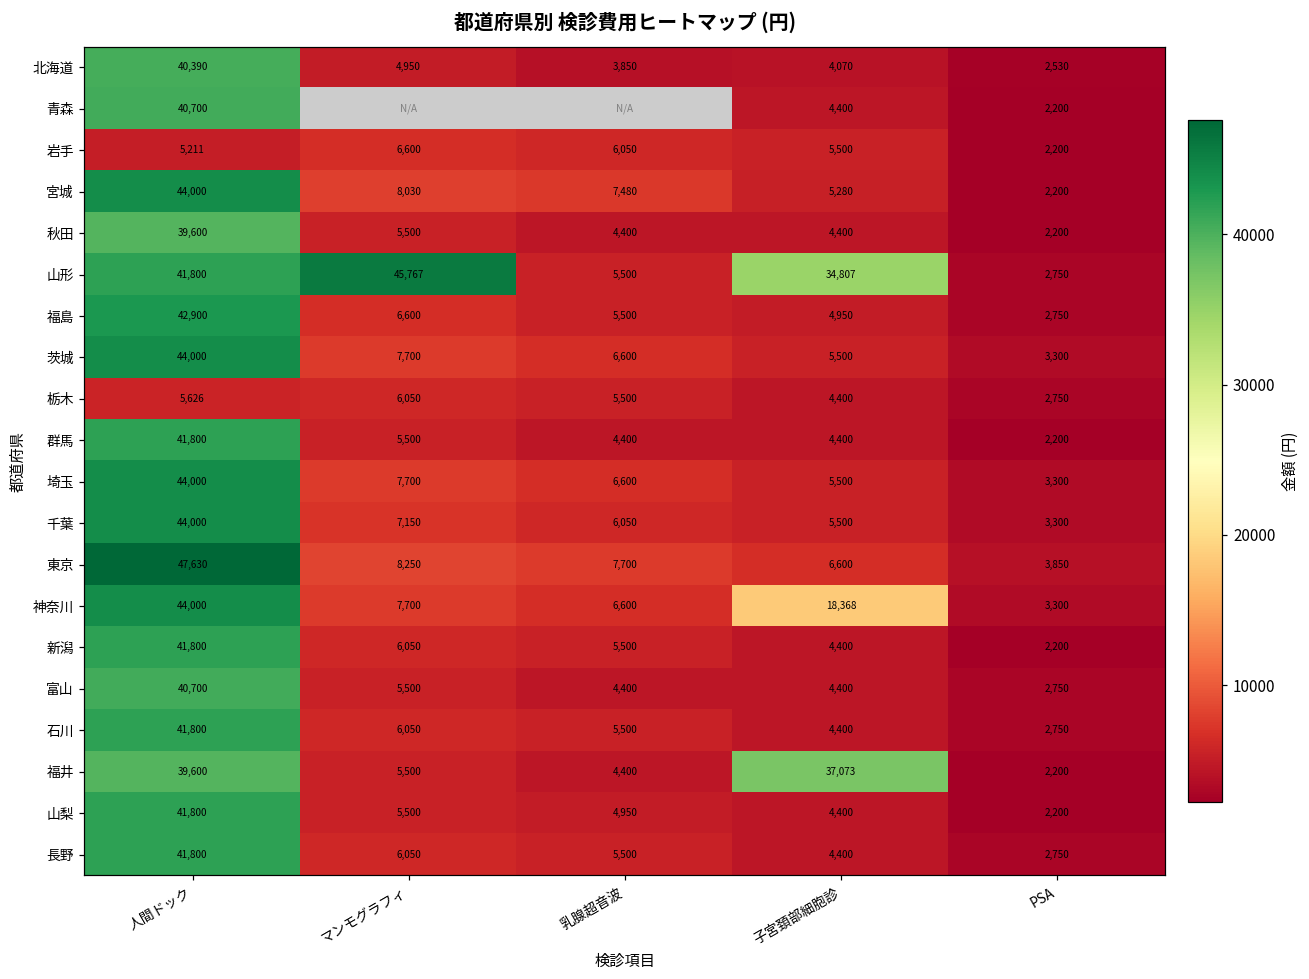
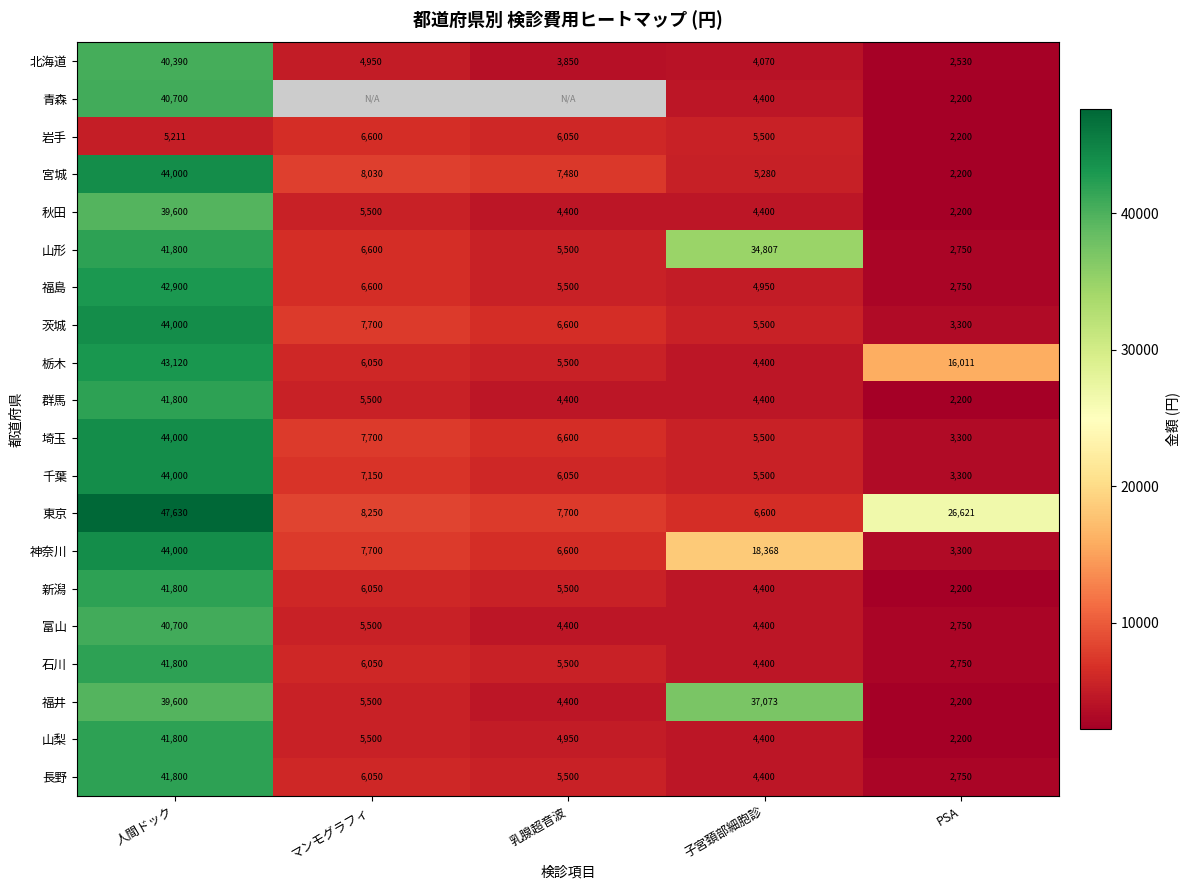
  {
    "北海道": {
      "人間ドック": "40,390",
      "マンモグラフィ": "4,950",
      "乳腺超音波": "3,850",
      "子宮頚部細胞診": "4,070",
      "PSA": "2,530"
    },
    "青森": {
      "人間ドック": "40,700",
      "子宮頚部細胞診": "4,400",
      "PSA": "2,200"
    },
    "岩手": {
      "人間ドック": "5,211",
      "マンモグラフィ": "6,600",
      "乳腺超音波": "6,050",
      "子宮頚部細胞診": "5,500",
      "PSA": "2,200"
    },
    "宮城": {
      "人間ドック": "44,000",
      "マンモグラフィ": "8,030",
      "乳腺超音波": "7,480",
      "子宮頚部細胞診": "5,280",
      "PSA": "2,200"
    },
    "秋田": {
      "人間ドック": "39,600",
      "マンモグラフィ": "5,500",
      "乳腺超音波": "4,400",
      "子宮頚部細胞診": "4,400",
      "PSA": "2,200"
    },
    "山形": {
      "人間ドック": "41,800",
-     "マンモグラフィ": "45,767",
+     "マンモグラフィ": "6,600",
      "乳腺超音波": "5,500",
      "子宮頚部細胞診": "34,807",
      "PSA": "2,750"
    },
    "福島": {
      "人間ドック": "42,900",
      "マンモグラフィ": "6,600",
      "乳腺超音波": "5,500",
      "子宮頚部細胞診": "4,950",
      "PSA": "2,750"
    },
    "茨城": {
      "人間ドック": "44,000",
      "マンモグラフィ": "7,700",
      "乳腺超音波": "6,600",
      "子宮頚部細胞診": "5,500",
      "PSA": "3,300"
    },
    "栃木": {
-     "人間ドック": "5,626",
+     "人間ドック": "43,120",
      "マンモグラフィ": "6,050",
      "乳腺超音波": "5,500",
      "子宮頚部細胞診": "4,400",
-     "PSA": "2,750"
+     "PSA": "16,011"
    },
    "群馬": {
      "人間ドック": "41,800",
      "マンモグラフィ": "5,500",
      "乳腺超音波": "4,400",
      "子宮頚部細胞診": "4,400",
      "PSA": "2,200"
    },
    "埼玉": {
      "人間ドック": "44,000",
      "マンモグラフィ": "7,700",
      "乳腺超音波": "6,600",
      "子宮頚部細胞診": "5,500",
      "PSA": "3,300"
    },
    "千葉": {
      "人間ドック": "44,000",
      "マンモグラフィ": "7,150",
      "乳腺超音波": "6,050",
      "子宮頚部細胞診": "5,500",
      "PSA": "3,300"
    },
    "東京": {
      "人間ドック": "47,630",
      "マンモグラフィ": "8,250",
      "乳腺超音波": "7,700",
      "子宮頚部細胞診": "6,600",
-     "PSA": "3,850"
+     "PSA": "26,621"
    },
    "神奈川": {
      "人間ドック": "44,000",
      "マンモグラフィ": "7,700",
      "乳腺超音波": "6,600",
      "子宮頚部細胞診": "18,368",
      "PSA": "3,300"
    },
    "新潟": {
      "人間ドック": "41,800",
      "マンモグラフィ": "6,050",
      "乳腺超音波": "5,500",
      "子宮頚部細胞診": "4,400",
      "PSA": "2,200"
    },
    "富山": {
      "人間ドック": "40,700",
      "マンモグラフィ": "5,500",
      "乳腺超音波": "4,400",
      "子宮頚部細胞診": "4,400",
      "PSA": "2,750"
    },
    "石川": {
      "人間ドック": "41,800",
      "マンモグラフィ": "6,050",
      "乳腺超音波": "5,500",
      "子宮頚部細胞診": "4,400",
      "PSA": "2,750"
    },
    "福井": {
      "人間ドック": "39,600",
      "マンモグラフィ": "5,500",
      "乳腺超音波": "4,400",
      "子宮頚部細胞診": "37,073",
      "PSA": "2,200"
    },
    "山梨": {
      "人間ドック": "41,800",
      "マンモグラフィ": "5,500",
      "乳腺超音波": "4,950",
      "子宮頚部細胞診": "4,400",
      "PSA": "2,200"
    },
    "長野": {
      "人間ドック": "41,800",
      "マンモグラフィ": "6,050",
      "乳腺超音波": "5,500",
      "子宮頚部細胞診": "4,400",
      "PSA": "2,750"
    }
  }
